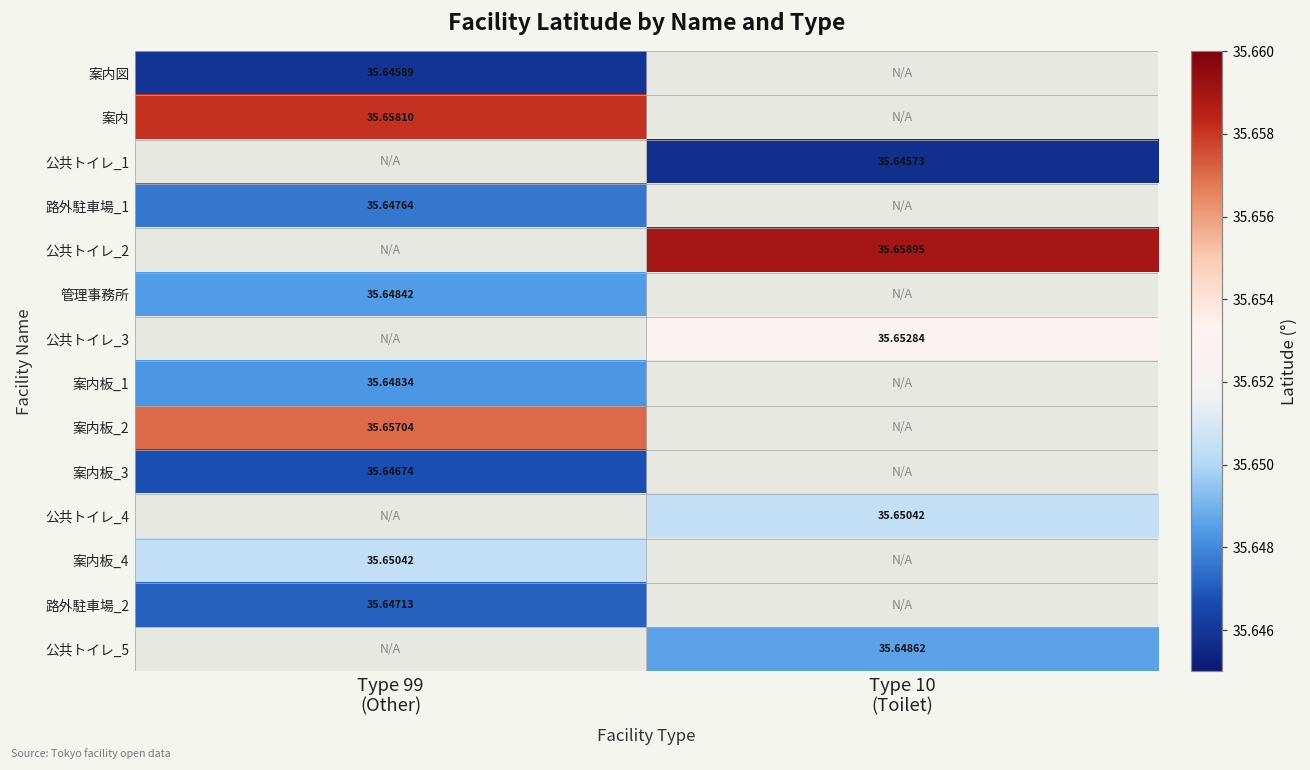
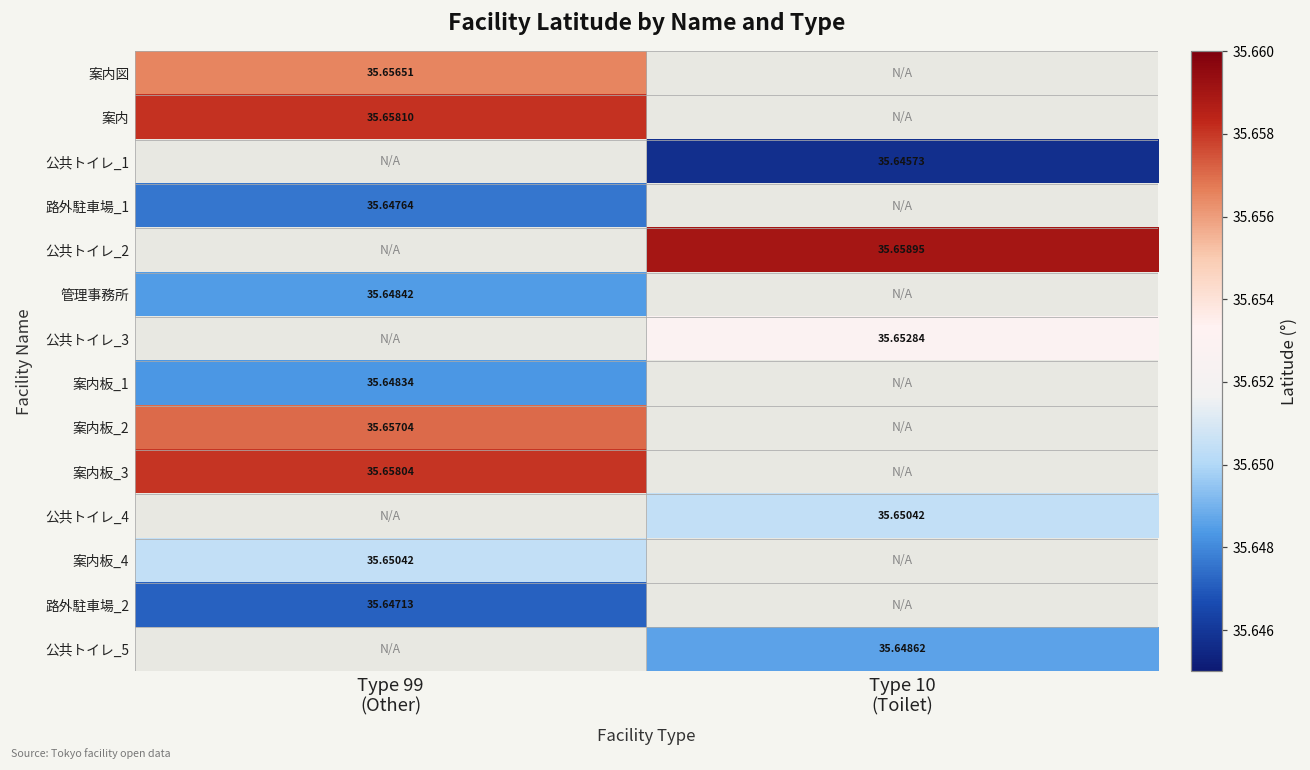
  {
    "案内図": {
-     "Type 99 (Other)": 35.64589
+     "Type 99 (Other)": 35.65651
    },
    "案内": {
      "Type 99 (Other)": 35.65810
    },
    "公共トイレ_1": {
      "Type 10 (Toilet)": 35.64573
    },
    "路外駐車場_1": {
      "Type 99 (Other)": 35.64764
    },
    "公共トイレ_2": {
      "Type 10 (Toilet)": 35.65895
    },
    "管理事務所": {
      "Type 99 (Other)": 35.64842
    },
    "公共トイレ_3": {
      "Type 10 (Toilet)": 35.65284
    },
    "案内板_1": {
      "Type 99 (Other)": 35.64834
    },
    "案内板_2": {
      "Type 99 (Other)": 35.65704
    },
    "案内板_3": {
-     "Type 99 (Other)": 35.64674
+     "Type 99 (Other)": 35.65804
    },
    "公共トイレ_4": {
      "Type 10 (Toilet)": 35.65042
    },
    "案内板_4": {
      "Type 99 (Other)": 35.65042
    },
    "路外駐車場_2": {
      "Type 99 (Other)": 35.64713
    },
    "公共トイレ_5": {
      "Type 10 (Toilet)": 35.64862
    }
  }
